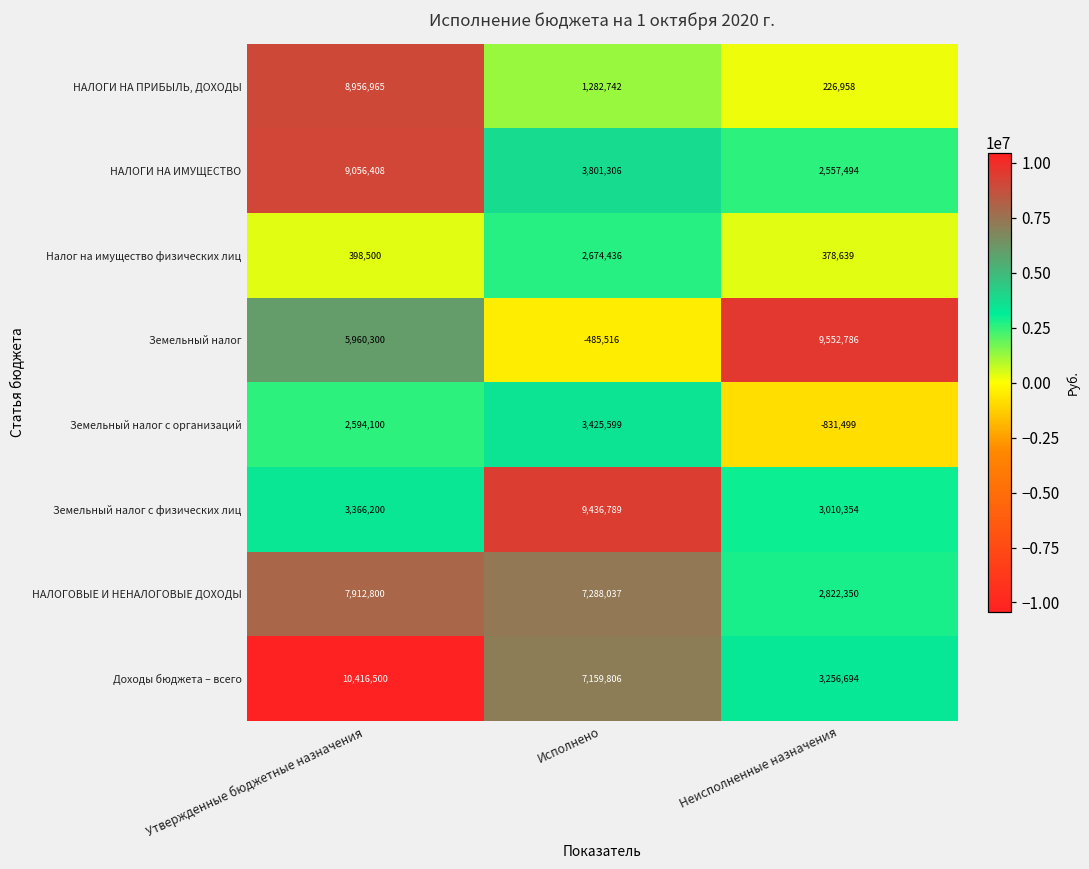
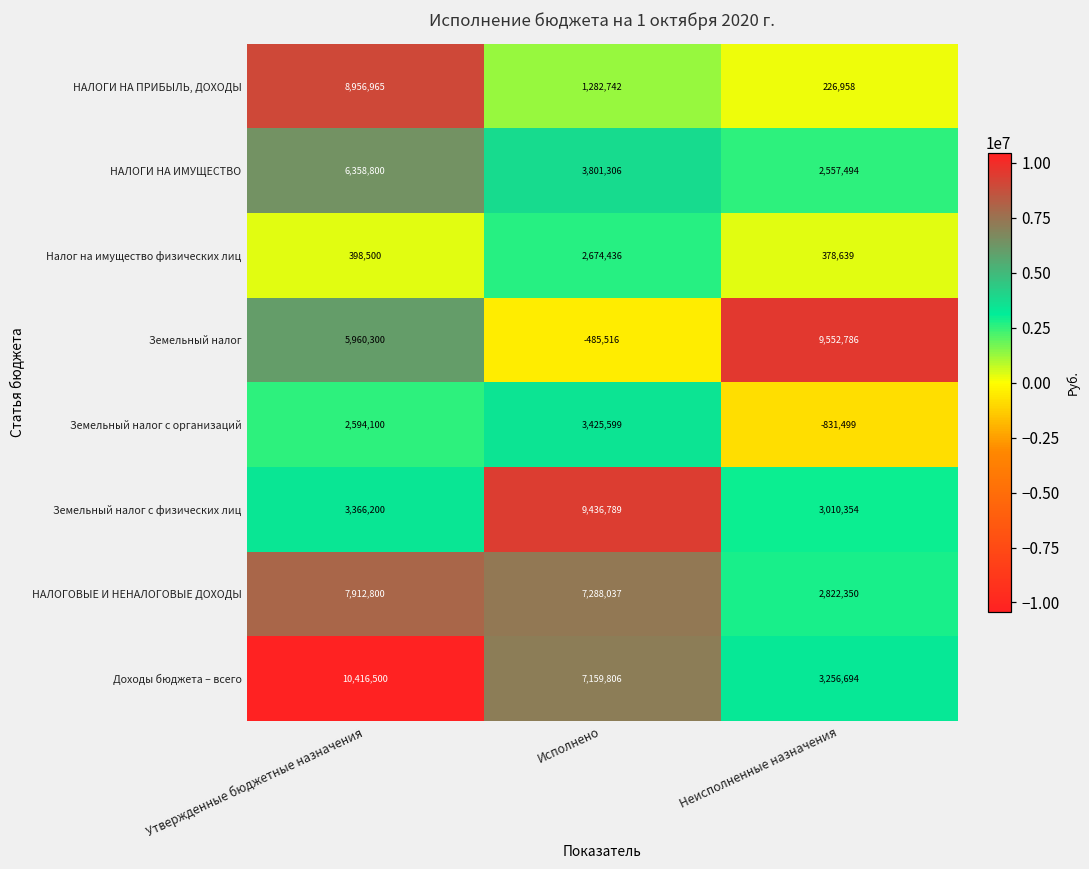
  {
    "НАЛОГИ НА ПРИБЫЛЬ, ДОХОДЫ": {
      "Утвержденные бюджетные назначения": "8,956,965",
      "Исполнено": "1,282,742",
      "Неисполненные назначения": "226,958"
    },
    "НАЛОГИ НА ИМУЩЕСТВО": {
-     "Утвержденные бюджетные назначения": "9,056,408",
+     "Утвержденные бюджетные назначения": "6,358,800",
      "Исполнено": "3,801,306",
      "Неисполненные назначения": "2,557,494"
    },
    "Налог на имущество физических лиц": {
      "Утвержденные бюджетные назначения": "398,500",
      "Исполнено": "2,674,436",
      "Неисполненные назначения": "378,639"
    },
    "Земельный налог": {
      "Утвержденные бюджетные назначения": "5,960,300",
      "Исполнено": "-485,516",
      "Неисполненные назначения": "9,552,786"
    },
    "Земельный налог с организаций": {
      "Утвержденные бюджетные назначения": "2,594,100",
      "Исполнено": "3,425,599",
      "Неисполненные назначения": "-831,499"
    },
    "Земельный налог с физических лиц": {
      "Утвержденные бюджетные назначения": "3,366,200",
      "Исполнено": "9,436,789",
      "Неисполненные назначения": "3,010,354"
    },
    "НАЛОГОВЫЕ И НЕНАЛОГОВЫЕ ДОХОДЫ": {
      "Утвержденные бюджетные назначения": "7,912,800",
      "Исполнено": "7,288,037",
      "Неисполненные назначения": "2,822,350"
    },
    "Доходы бюджета – всего": {
      "Утвержденные бюджетные назначения": "10,416,500",
      "Исполнено": "7,159,806",
      "Неисполненные назначения": "3,256,694"
    }
  }
